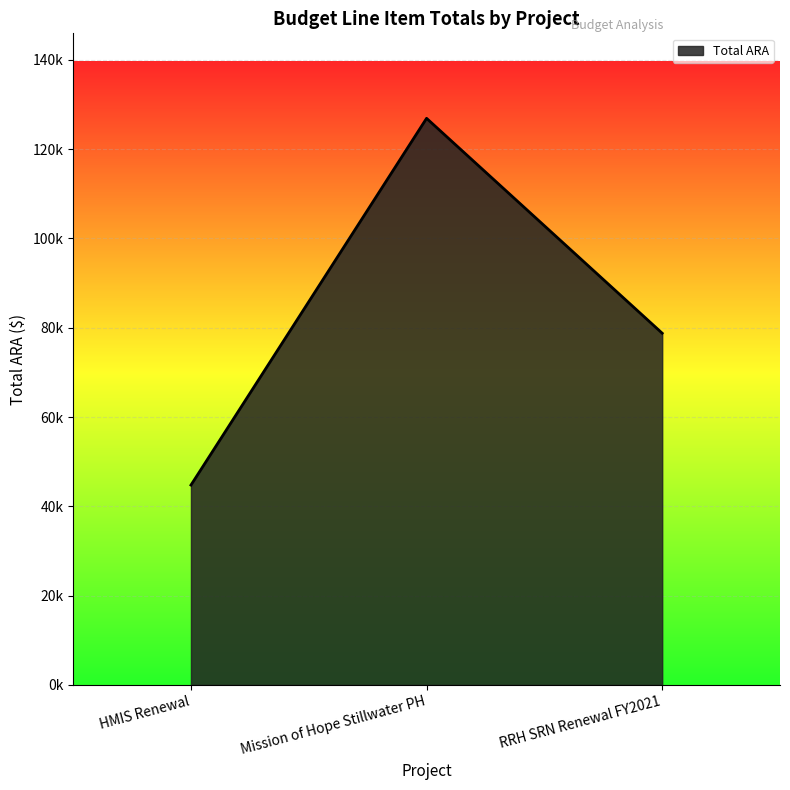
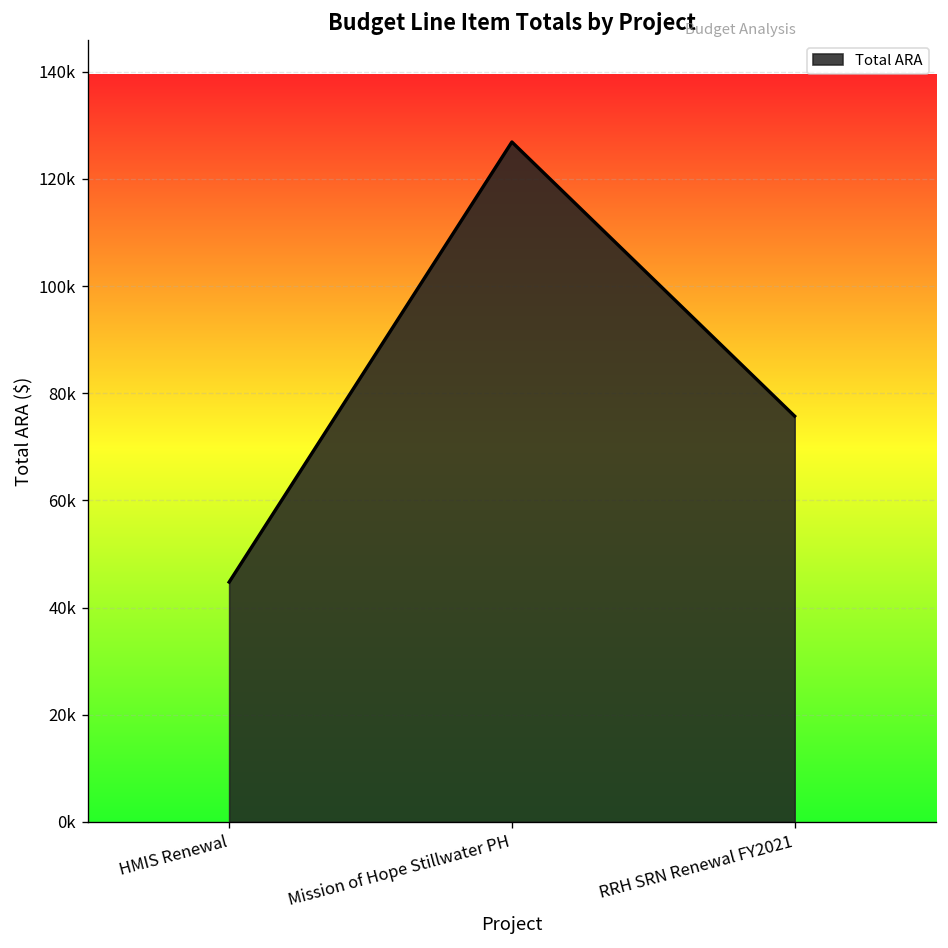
  {
    "HMIS Renewal": 45000,
    "Mission of Hope Stillwater PH": 127000,
-   "RRH SRN Renewal FY2021": 79000
+   "RRH SRN Renewal FY2021": 76000
  }
